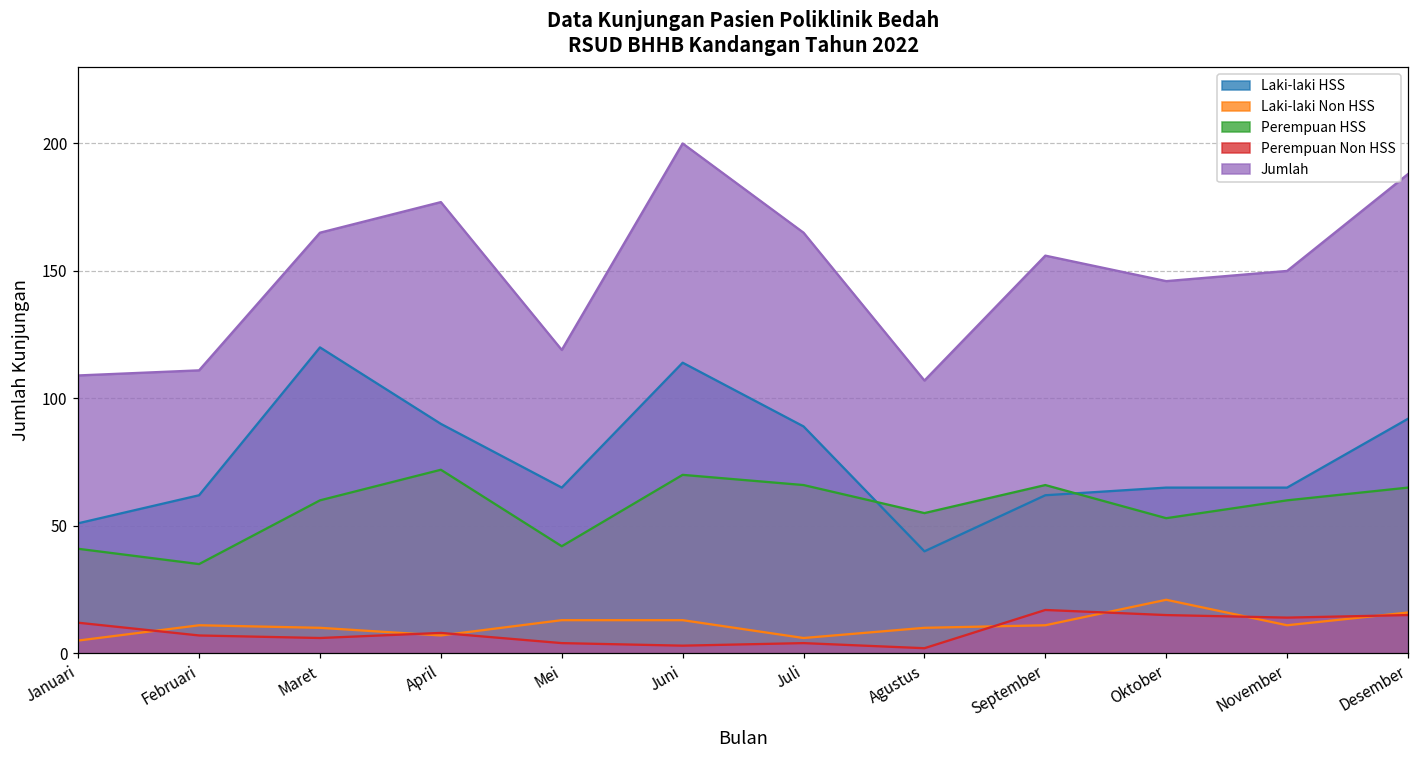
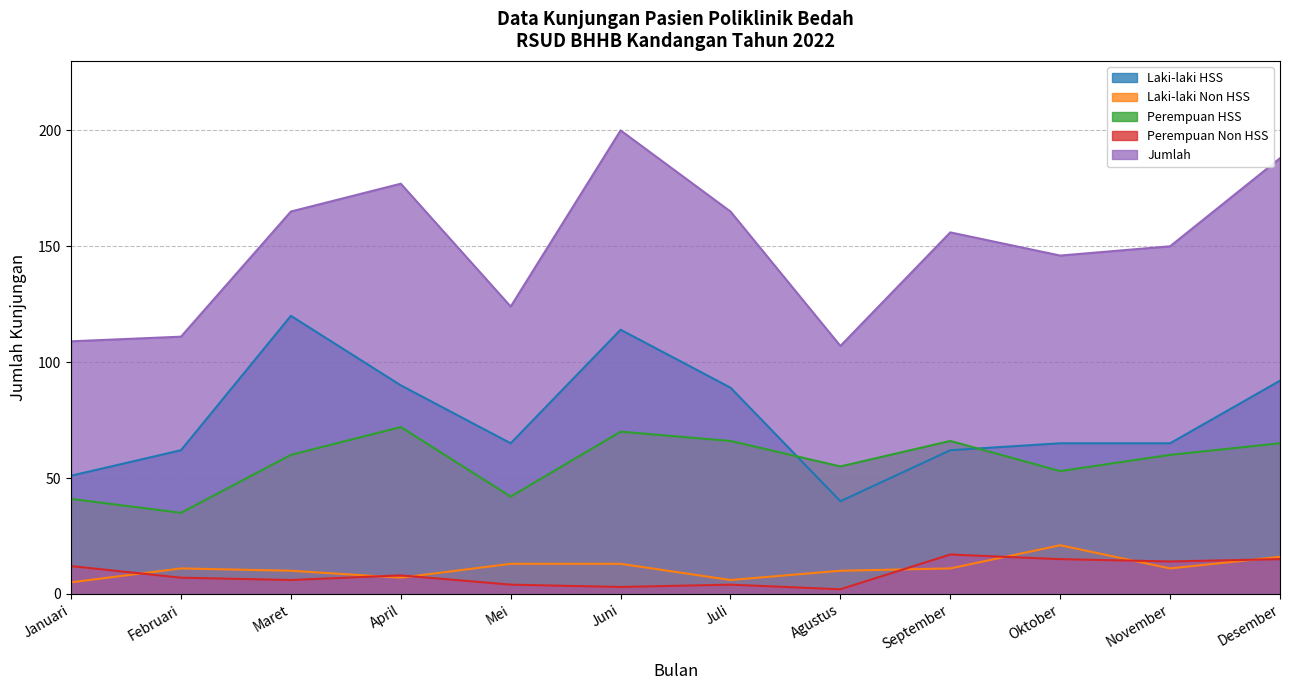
  {
    "Laki-laki HSS": {
      "Januari": 51,
      "Februari": 62,
      "Maret": 120,
      "April": 90,
      "Mei": 65,
      "Juni": 114,
      "Juli": 89,
      "Agustus": 40,
      "September": 62,
      "Oktober": 65,
      "November": 65,
      "Desember": 92
    },
    "Laki-laki Non HSS": {
      "Januari": 5,
      "Februari": 11,
      "Maret": 10,
      "Mei": 13,
      "Juni": 13,
      "Juli": 6,
      "Agustus": 10,
      "September": 11,
      "Oktober": 21,
      "November": 11
    },
    "Perempuan HSS": {
      "Januari": 41,
      "Februari": 35,
      "Maret": 60,
      "April": 72,
      "Mei": 42,
      "Juni": 70,
      "Juli": 66,
      "Agustus": 55,
      "September": 66,
      "Oktober": 53,
      "November": 60,
      "Desember": 65
    },
    "Perempuan Non HSS": {
      "Januari": 12,
      "Februari": 7,
      "Maret": 6,
      "Mei": 4,
      "Juni": 3,
      "Juli": 4,
      "Agustus": 2,
      "September": 17,
      "Oktober": 15,
      "November": 14
    },
    "Jumlah": {
      "Januari": 109,
      "Februari": 111,
      "Maret": 165,
      "April": 177,
-     "Mei": 119,
+     "Mei": 124,
      "Juni": 200,
      "Juli": 165,
      "Agustus": 107,
      "September": 156,
      "Oktober": 146,
      "November": 150,
      "Desember": 188
    }
  }
